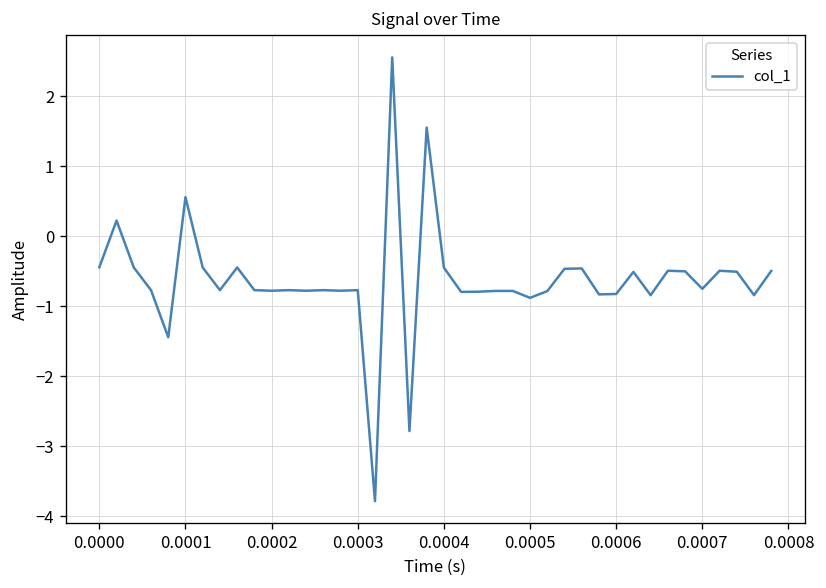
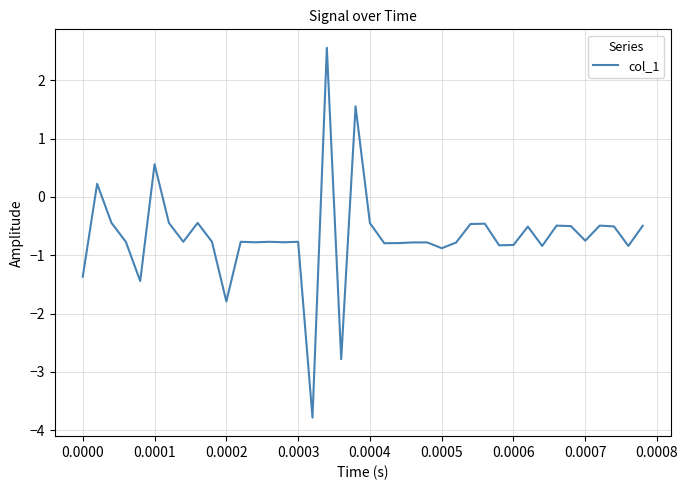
  {
-   "0.0000": -0.4,
+   "0.0000": -1.4,
    "0.0001": 0.6,
-   "0.0002": -0.8,
+   "0.0002": -1.8,
    "0.0003": -0.8,
    "0.0004": -0.4,
    "0.0005": -0.9,
    "0.0006": -0.8,
    "0.0007": -0.8
  }
